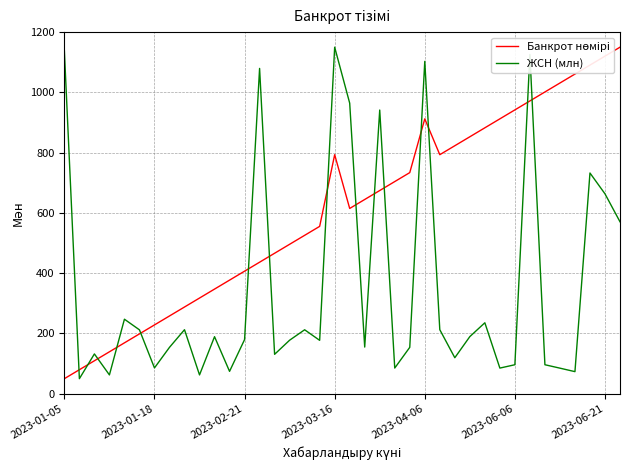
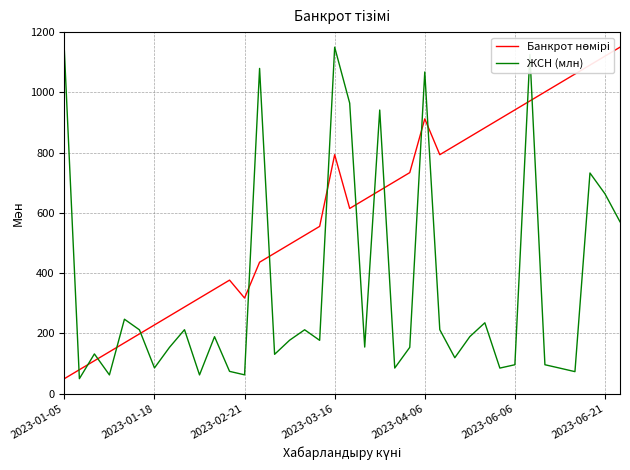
  {
    "Банкрот нөмірі": {
-     "2023-02-21": 410,
+     "2023-02-21": 320,
      "2023-03-16": 790,
      "2023-04-06": 910
    },
    "ЖСН (млн)": {
-     "2023-02-21": 180,
+     "2023-02-21": 60,
      "2023-03-16": 1150,
-     "2023-04-06": 1100,
+     "2023-04-06": 1070,
      "2023-06-21": 660
    }
  }
